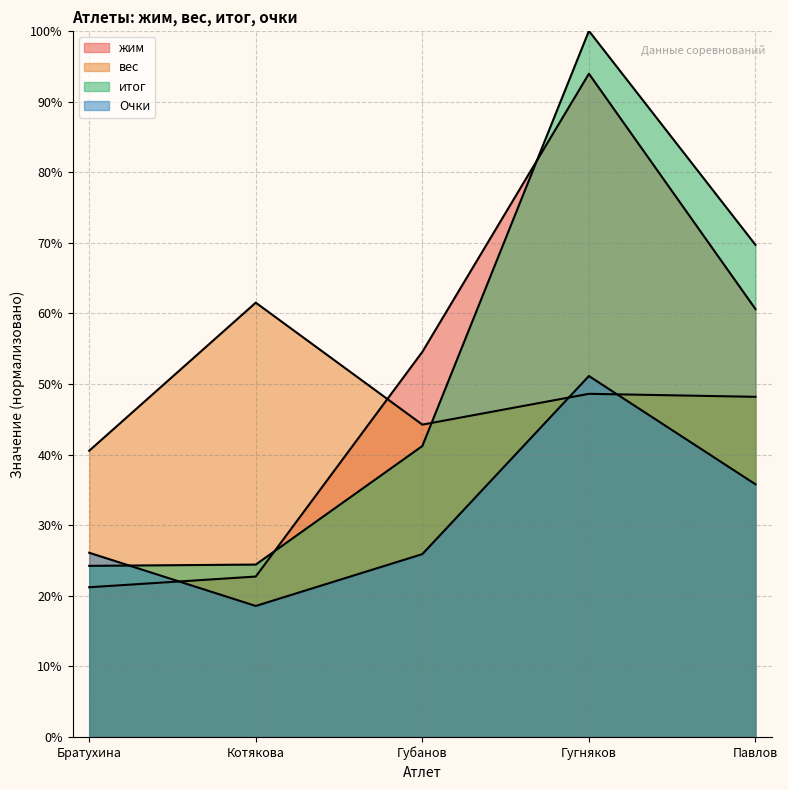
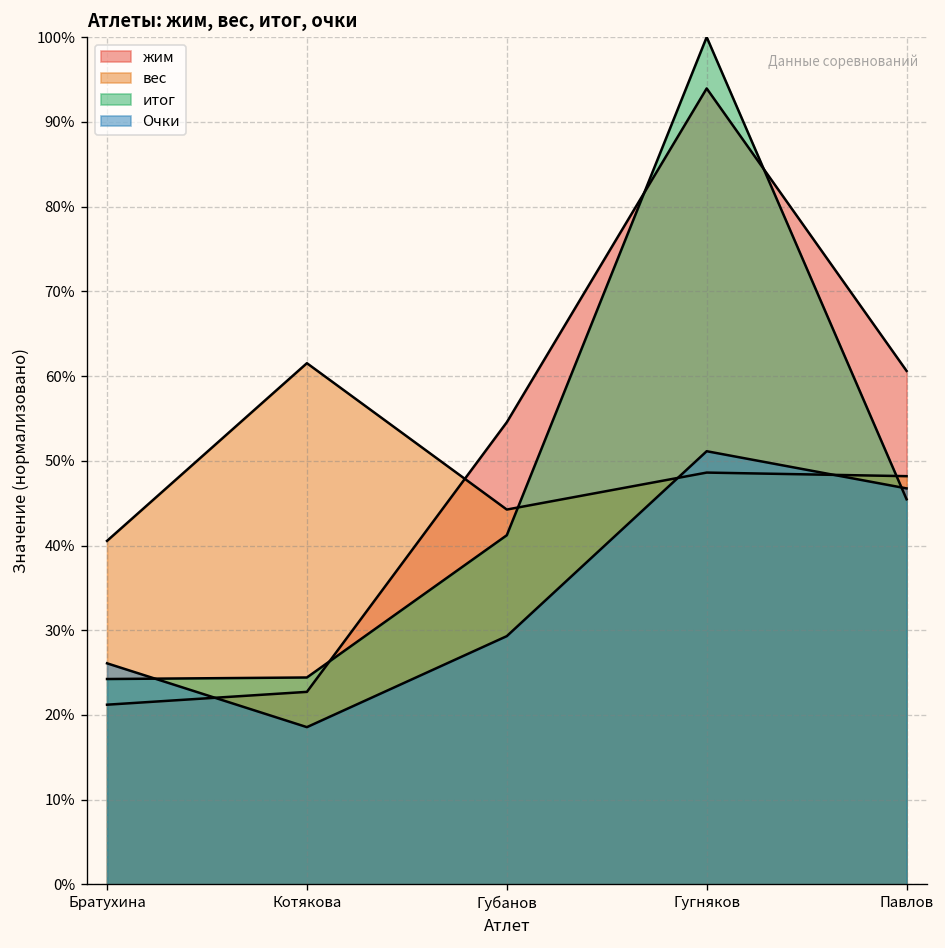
  {
    "итог": {
      "Братухина": "24%",
      "Котякова": "24%",
      "Губанов": "41%",
      "Гугняков": "100%",
-     "Павлов": "70%"
+     "Павлов": "45%"
    },
    "Очки": {
      "Братухина": "26%",
      "Котякова": "19%",
-     "Губанов": "26%",
+     "Губанов": "29%",
      "Гугняков": "51%",
-     "Павлов": "36%"
+     "Павлов": "47%"
    }
  }
